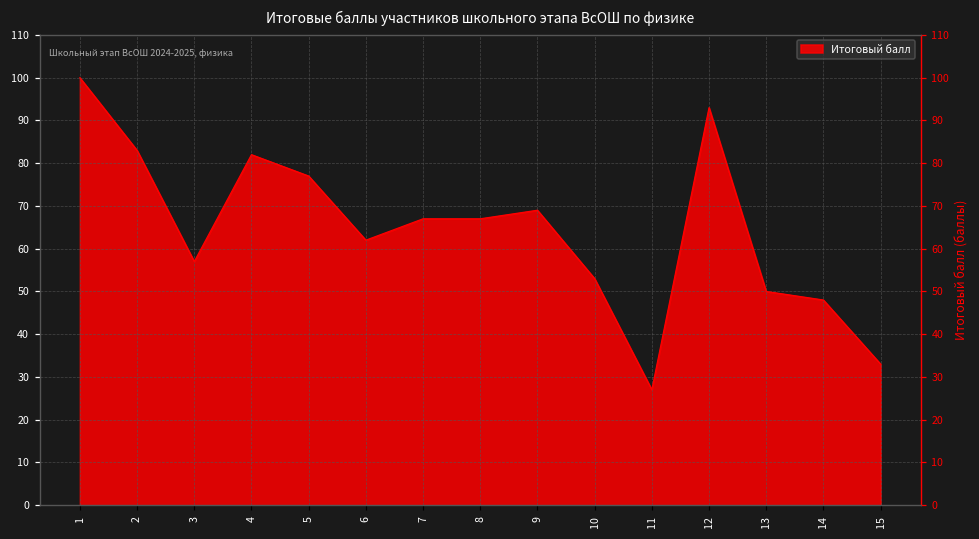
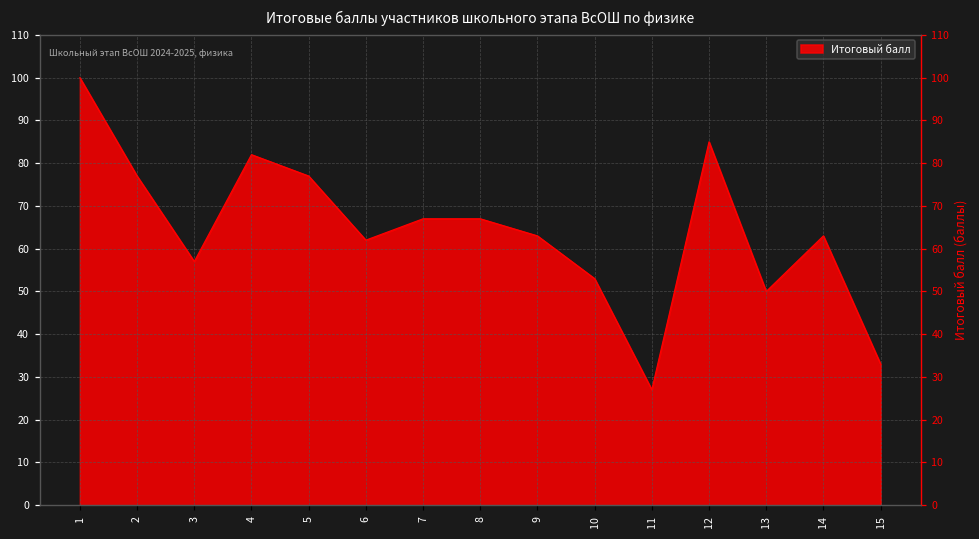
  {
-   "2": 83,
+   "2": 77,
    "3": 57,
    "4": 82,
    "5": 77,
    "6": 62,
    "7": 67,
    "8": 67,
-   "9": 69,
+   "9": 63,
    "10": 53,
    "11": 27,
-   "12": 93,
+   "12": 85,
    "13": 50,
-   "14": 48,
+   "14": 63,
    "15": 33
  }
